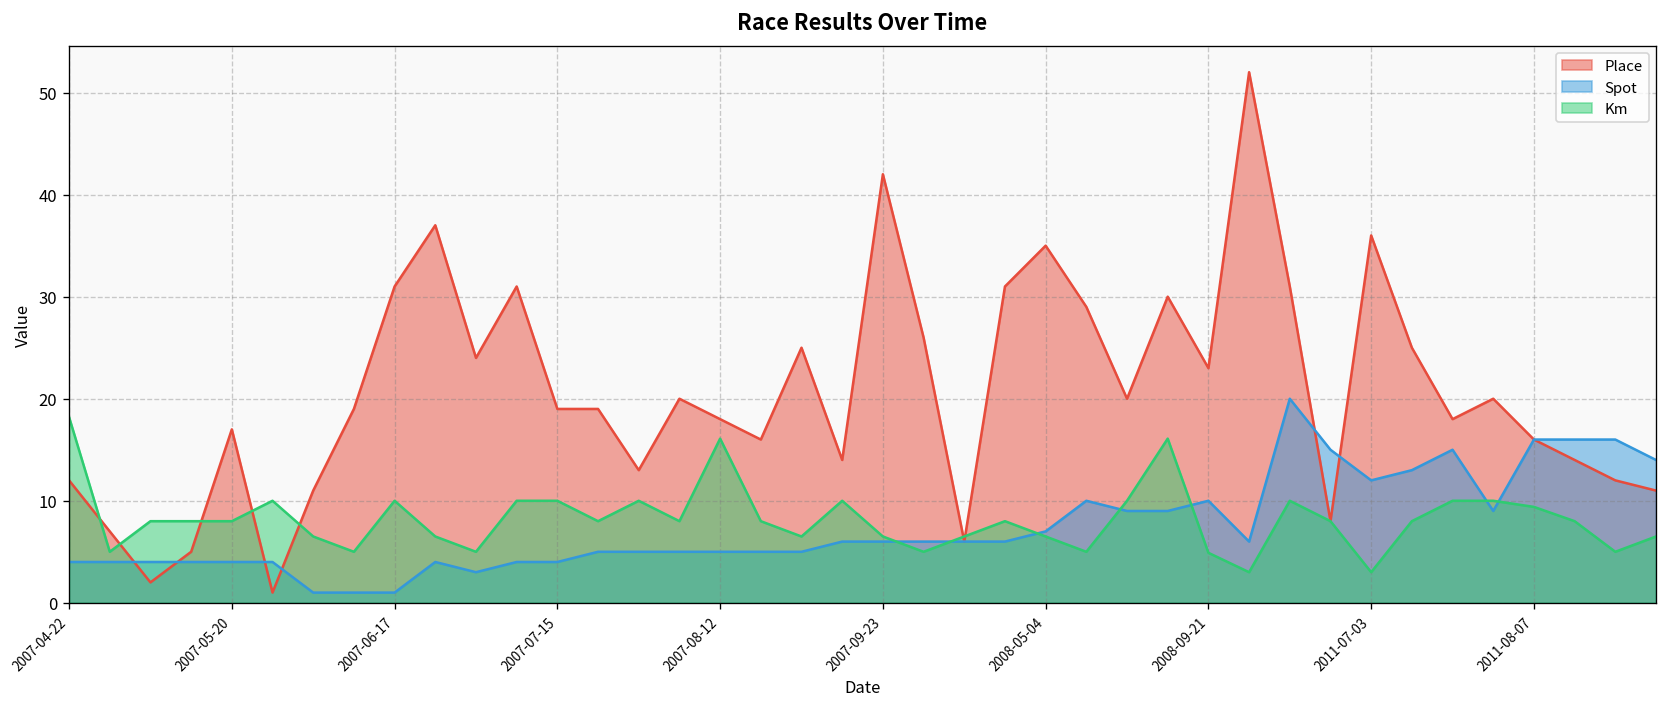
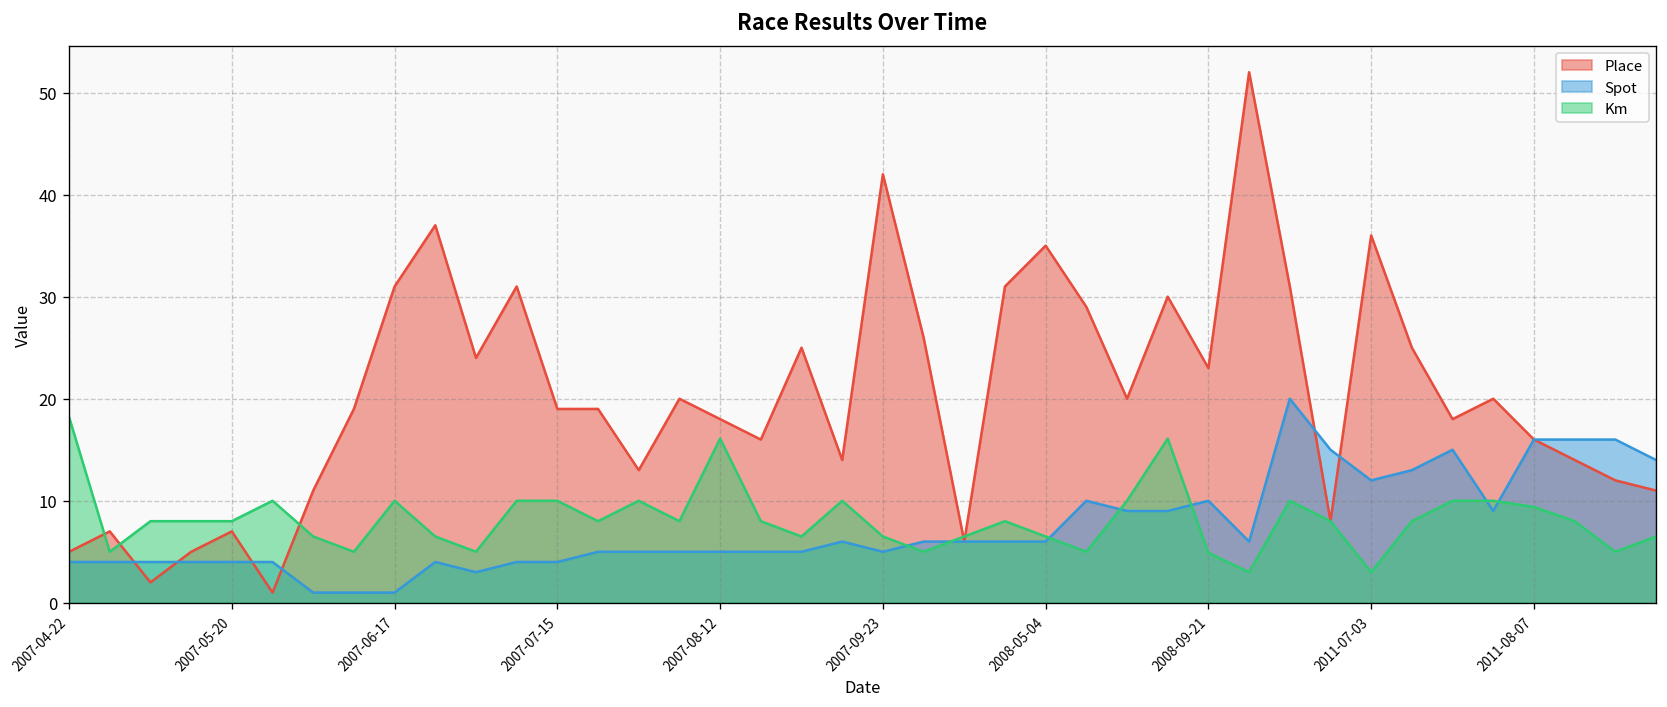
  {
    "Place": {
-     "2007-04-22": 12,
-     "2007-05-20": 17,
+     "2007-04-22": 5,
+     "2007-05-20": 7,
      "2007-06-17": 31,
      "2007-07-15": 19,
      "2007-08-12": 18,
      "2007-09-23": 42,
      "2008-05-04": 35,
      "2008-09-21": 23,
      "2011-07-03": 36
    },
    "Spot": {
      "2007-04-22": 4,
      "2007-05-20": 4,
      "2007-06-17": 1,
      "2007-07-15": 4,
      "2007-08-12": 5,
-     "2007-09-23": 6,
-     "2008-05-04": 7,
+     "2007-09-23": 5,
+     "2008-05-04": 6,
      "2008-09-21": 10,
      "2011-07-03": 12
    },
    "Km": {
      "2007-04-22": 18,
      "2007-05-20": 8,
      "2007-06-17": 10,
      "2007-07-15": 10,
      "2007-08-12": 16,
      "2007-09-23": 7,
      "2008-05-04": 7,
      "2008-09-21": 5,
      "2011-07-03": 3,
      "2011-08-07": 9
    }
  }
